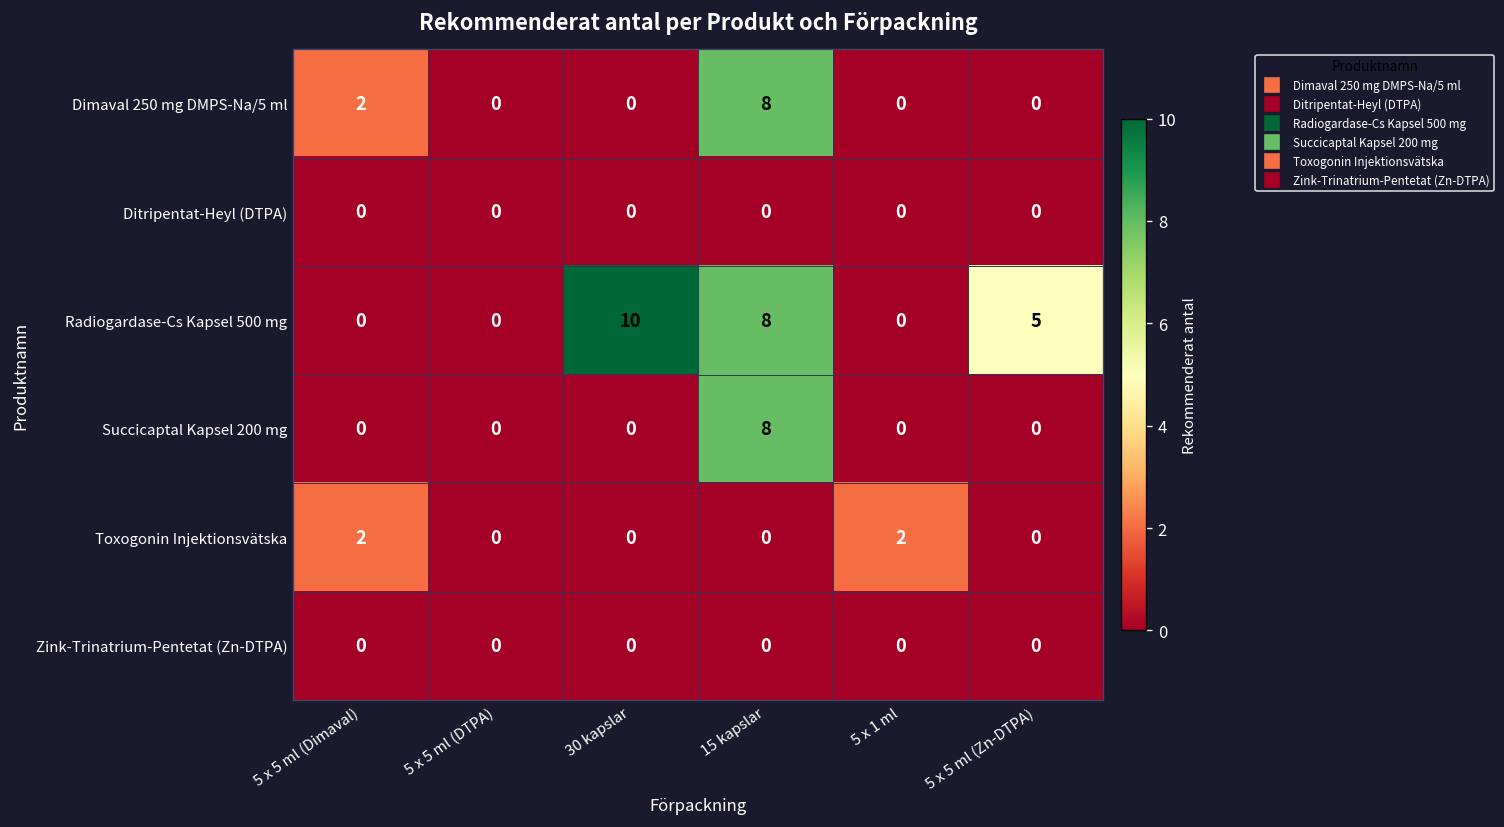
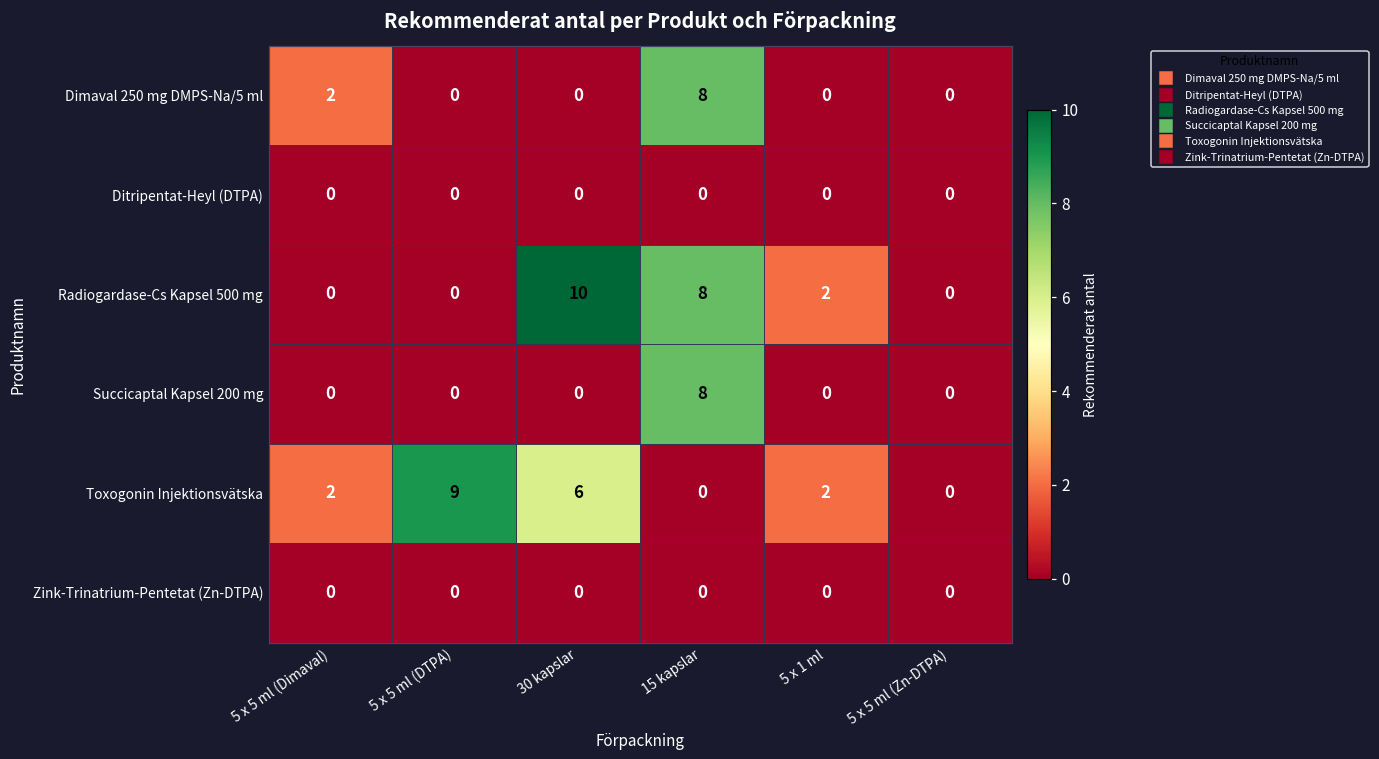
  {
    "Dimaval 250 mg DMPS-Na/5 ml": {
      "5 x 5 ml (Dimaval)": 2,
      "5 x 5 ml (DTPA)": 0,
      "30 kapslar": 0,
      "15 kapslar": 8,
      "5 x 1 ml": 0,
      "5 x 5 ml (Zn-DTPA)": 0
    },
    "Ditripentat-Heyl (DTPA)": {
      "5 x 5 ml (Dimaval)": 0,
      "5 x 5 ml (DTPA)": 0,
      "30 kapslar": 0,
      "15 kapslar": 0,
      "5 x 1 ml": 0,
      "5 x 5 ml (Zn-DTPA)": 0
    },
    "Radiogardase-Cs Kapsel 500 mg": {
      "5 x 5 ml (Dimaval)": 0,
      "5 x 5 ml (DTPA)": 0,
      "30 kapslar": 10,
      "15 kapslar": 8,
-     "5 x 1 ml": 0,
-     "5 x 5 ml (Zn-DTPA)": 5
+     "5 x 1 ml": 2,
+     "5 x 5 ml (Zn-DTPA)": 0
    },
    "Succicaptal Kapsel 200 mg": {
      "5 x 5 ml (Dimaval)": 0,
      "5 x 5 ml (DTPA)": 0,
      "30 kapslar": 0,
      "15 kapslar": 8,
      "5 x 1 ml": 0,
      "5 x 5 ml (Zn-DTPA)": 0
    },
    "Toxogonin Injektionsvätska": {
      "5 x 5 ml (Dimaval)": 2,
-     "5 x 5 ml (DTPA)": 0,
-     "30 kapslar": 0,
+     "5 x 5 ml (DTPA)": 9,
+     "30 kapslar": 6,
      "15 kapslar": 0,
      "5 x 1 ml": 2,
      "5 x 5 ml (Zn-DTPA)": 0
    },
    "Zink-Trinatrium-Pentetat (Zn-DTPA)": {
      "5 x 5 ml (Dimaval)": 0,
      "5 x 5 ml (DTPA)": 0,
      "30 kapslar": 0,
      "15 kapslar": 0,
      "5 x 1 ml": 0,
      "5 x 5 ml (Zn-DTPA)": 0
    }
  }
